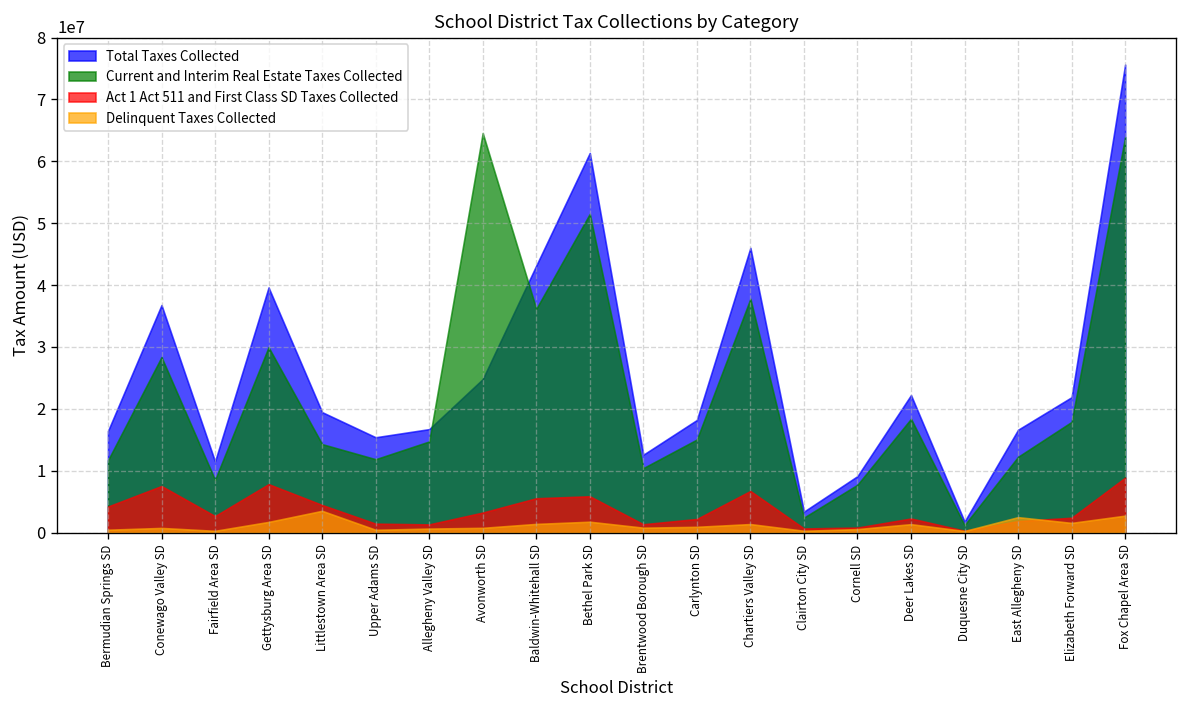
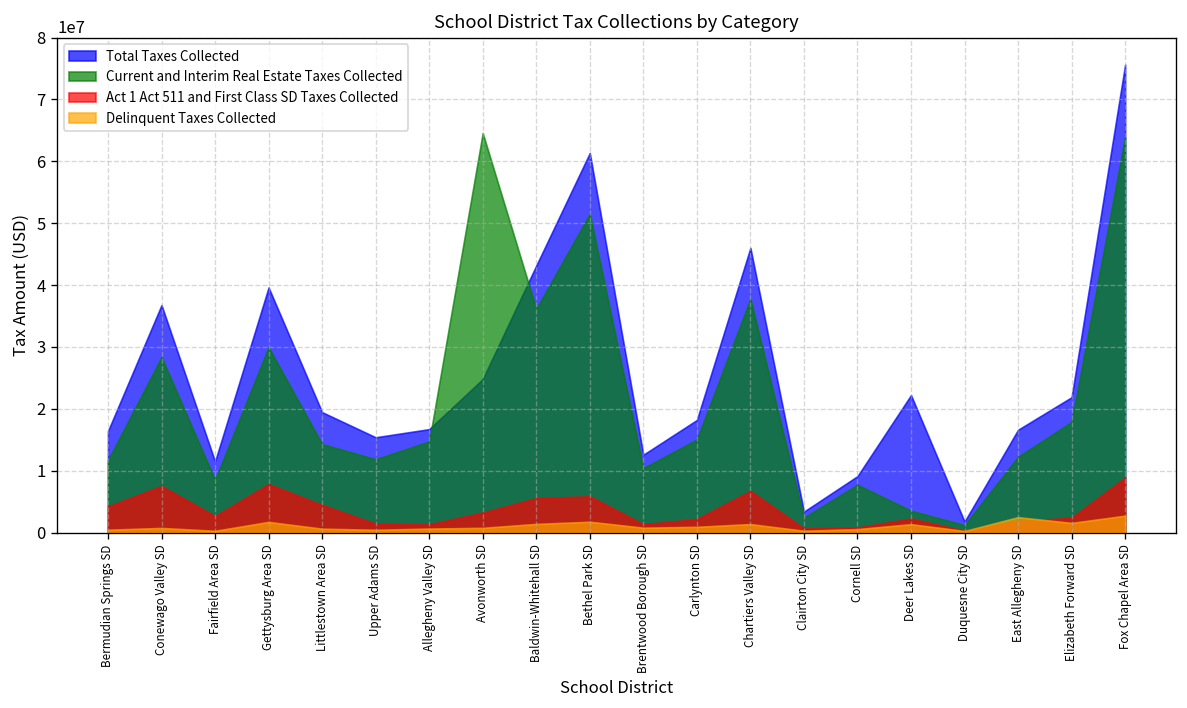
  {
    "Total Taxes Collected": {
      "Bermudian Springs SD": 16000000,
      "Conewago Valley SD": 37000000,
      "Fairfield Area SD": 12000000,
      "Gettysburg Area SD": 40000000,
      "Littlestown Area SD": 19000000,
      "Upper Adams SD": 15000000,
      "Allegheny Valley SD": 17000000,
      "Avonworth SD": 25000000,
      "Baldwin-Whitehall SD": 43000000,
      "Bethel Park SD": 61000000,
      "Brentwood Borough SD": 13000000,
      "Carlynton SD": 18000000,
      "Chartiers Valley SD": 46000000,
      "Clairton City SD": 3000000,
      "Cornell SD": 9000000,
      "Deer Lakes SD": 22000000,
      "Duquesne City SD": 2000000,
      "East Allegheny SD": 17000000,
      "Elizabeth Forward SD": 22000000,
      "Fox Chapel Area SD": 76000000
    },
    "Current and Interim Real Estate Taxes Collected": {
      "Bermudian Springs SD": 12000000,
      "Conewago Valley SD": 28000000,
      "Fairfield Area SD": 9000000,
      "Gettysburg Area SD": 30000000,
      "Littlestown Area SD": 14000000,
      "Upper Adams SD": 12000000,
      "Allegheny Valley SD": 15000000,
      "Avonworth SD": 65000000,
      "Baldwin-Whitehall SD": 36000000,
      "Bethel Park SD": 52000000,
      "Brentwood Borough SD": 10000000,
      "Carlynton SD": 15000000,
      "Chartiers Valley SD": 38000000,
      "Clairton City SD": 2000000,
      "Cornell SD": 8000000,
-     "Deer Lakes SD": 18000000,
+     "Deer Lakes SD": 4000000,
      "Duquesne City SD": 1000000,
      "East Allegheny SD": 12000000,
      "Elizabeth Forward SD": 18000000,
      "Fox Chapel Area SD": 64000000
    },
    "Act 1 Act 511 and First Class SD Taxes Collected": {
      "Bermudian Springs SD": 4000000,
      "Conewago Valley SD": 8000000,
      "Fairfield Area SD": 3000000,
      "Gettysburg Area SD": 8000000,
      "Littlestown Area SD": 4000000,
      "Upper Adams SD": 1000000,
      "Allegheny Valley SD": 1000000,
      "Avonworth SD": 3000000,
      "Baldwin-Whitehall SD": 6000000,
      "Bethel Park SD": 6000000,
      "Brentwood Borough SD": 1000000,
      "Carlynton SD": 2000000,
      "Chartiers Valley SD": 7000000,
      "Deer Lakes SD": 2000000,
      "East Allegheny SD": 2000000,
      "Elizabeth Forward SD": 2000000,
      "Fox Chapel Area SD": 9000000
    },
    "Delinquent Taxes Collected": {
      "Conewago Valley SD": 1000000,
      "Gettysburg Area SD": 2000000,
-     "Littlestown Area SD": 4000000,
+     "Littlestown Area SD": 1000000,
      "Allegheny Valley SD": 1000000,
      "Avonworth SD": 1000000,
      "Baldwin-Whitehall SD": 1000000,
      "Bethel Park SD": 2000000,
      "Brentwood Borough SD": 1000000,
      "Carlynton SD": 1000000,
      "Chartiers Valley SD": 1000000,
      "Deer Lakes SD": 1000000,
      "East Allegheny SD": 2000000,
      "Elizabeth Forward SD": 2000000,
      "Fox Chapel Area SD": 3000000
    }
  }
